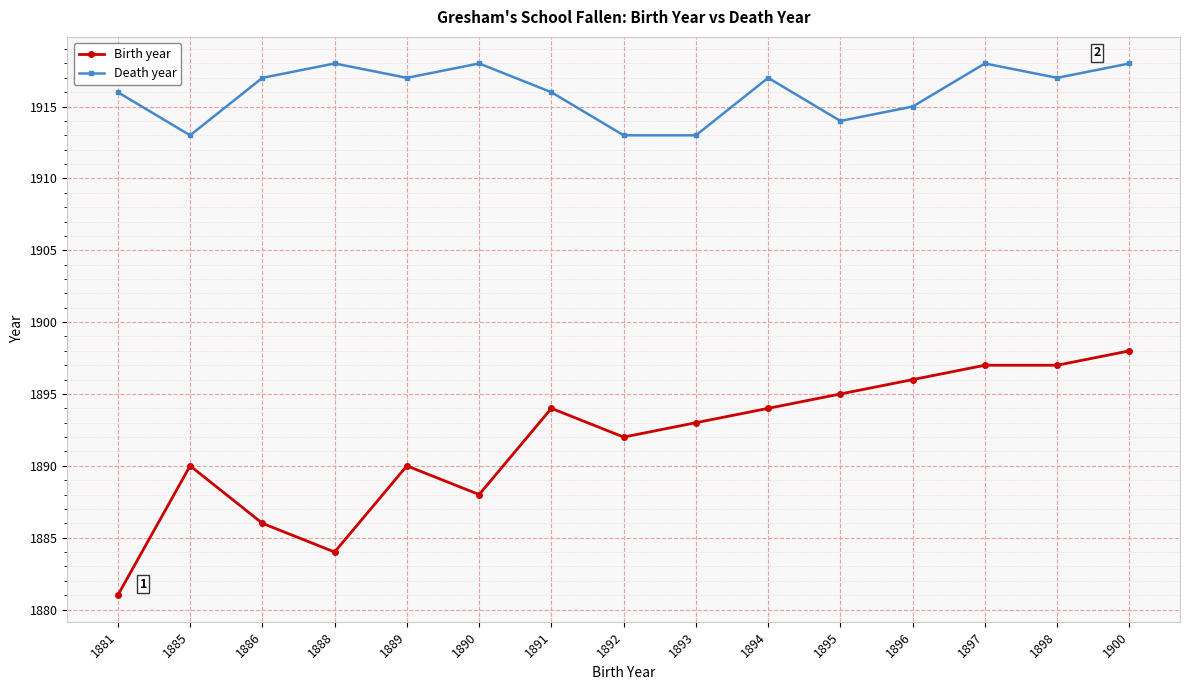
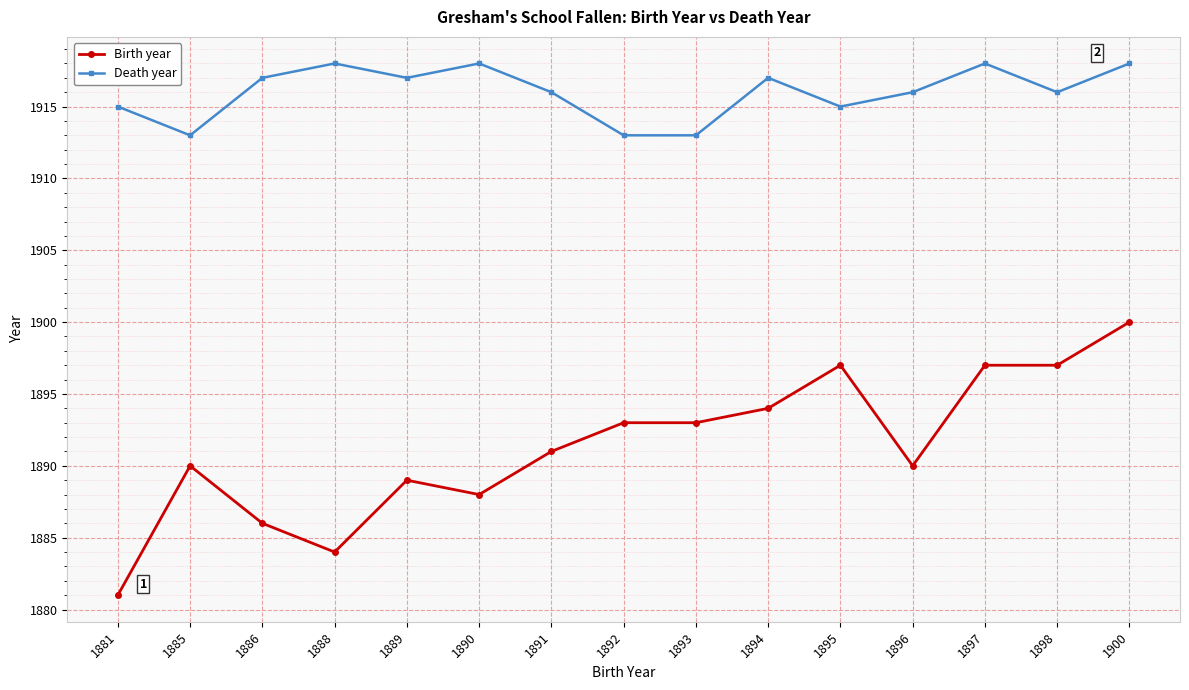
  {
    "Birth year": {
      "1885": 1890,
      "1886": 1886,
      "1888": 1884,
-     "1889": 1890,
+     "1889": 1889,
      "1890": 1888,
-     "1891": 1894,
-     "1892": 1892,
+     "1891": 1891,
+     "1892": 1893,
      "1893": 1893,
      "1894": 1894,
-     "1895": 1895,
-     "1896": 1896,
+     "1895": 1897,
+     "1896": 1890,
      "1897": 1897,
      "1898": 1897,
-     "1900": 1898
+     "1900": 1900
    },
    "Death year": {
-     "1881": 1916,
+     "1881": 1915,
      "1885": 1913,
      "1886": 1917,
      "1888": 1918,
      "1889": 1917,
      "1890": 1918,
      "1891": 1916,
      "1892": 1913,
      "1893": 1913,
      "1894": 1917,
-     "1895": 1914,
-     "1896": 1915,
+     "1895": 1915,
+     "1896": 1916,
      "1897": 1918,
-     "1898": 1917,
+     "1898": 1916,
      "1900": 1918
    }
  }
